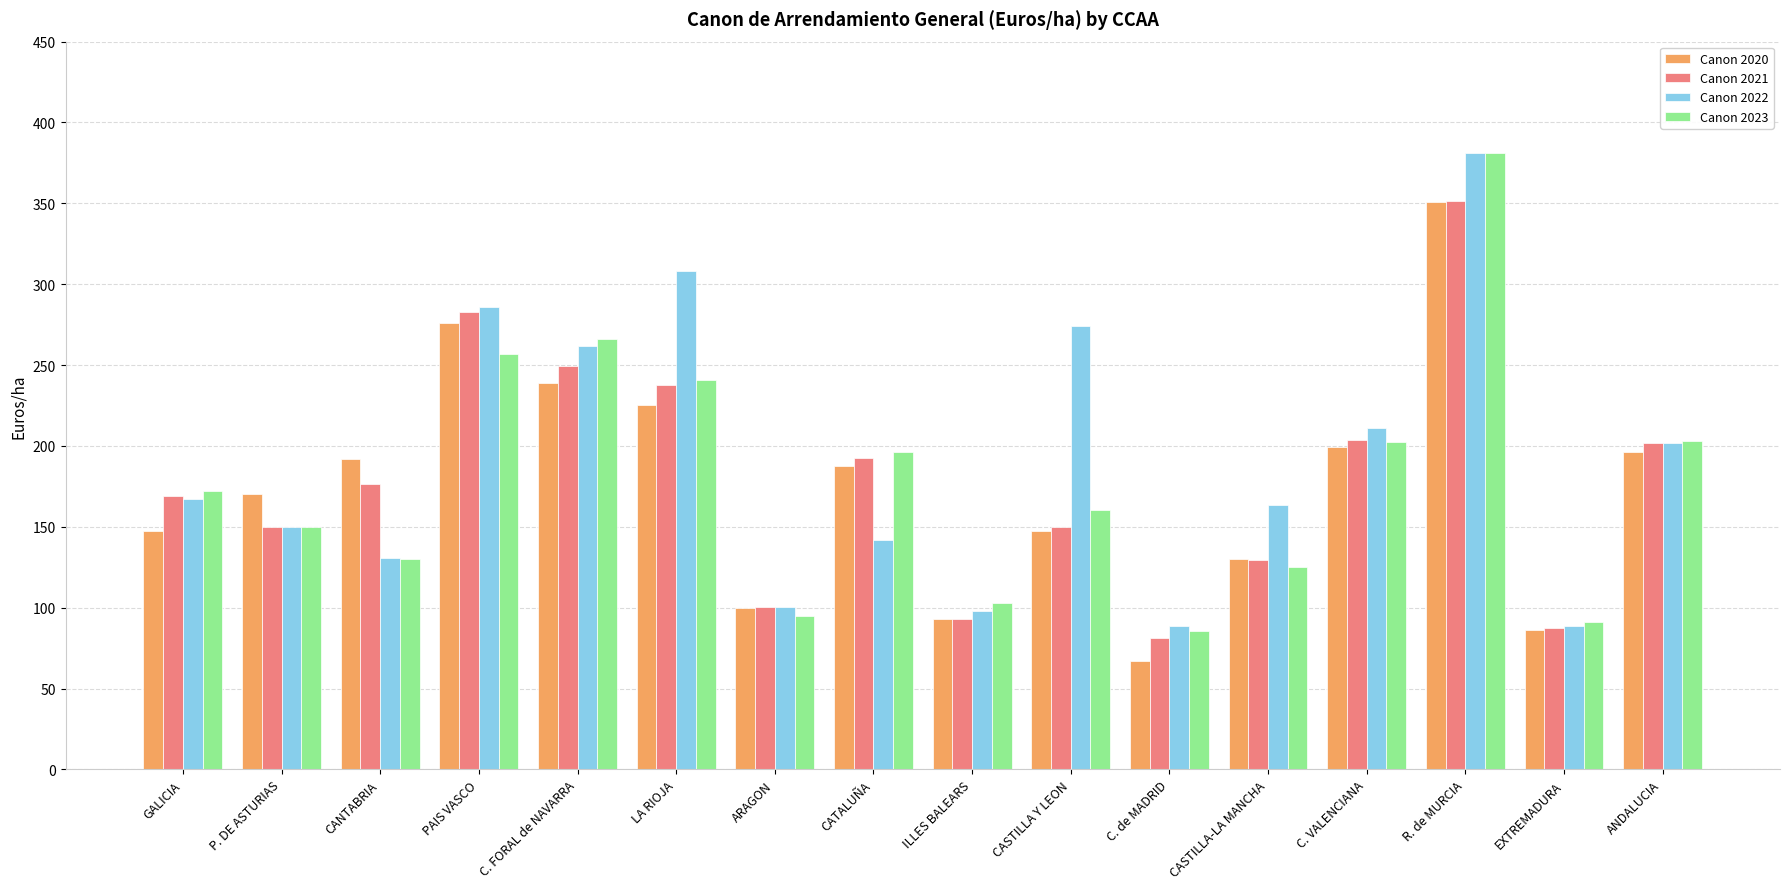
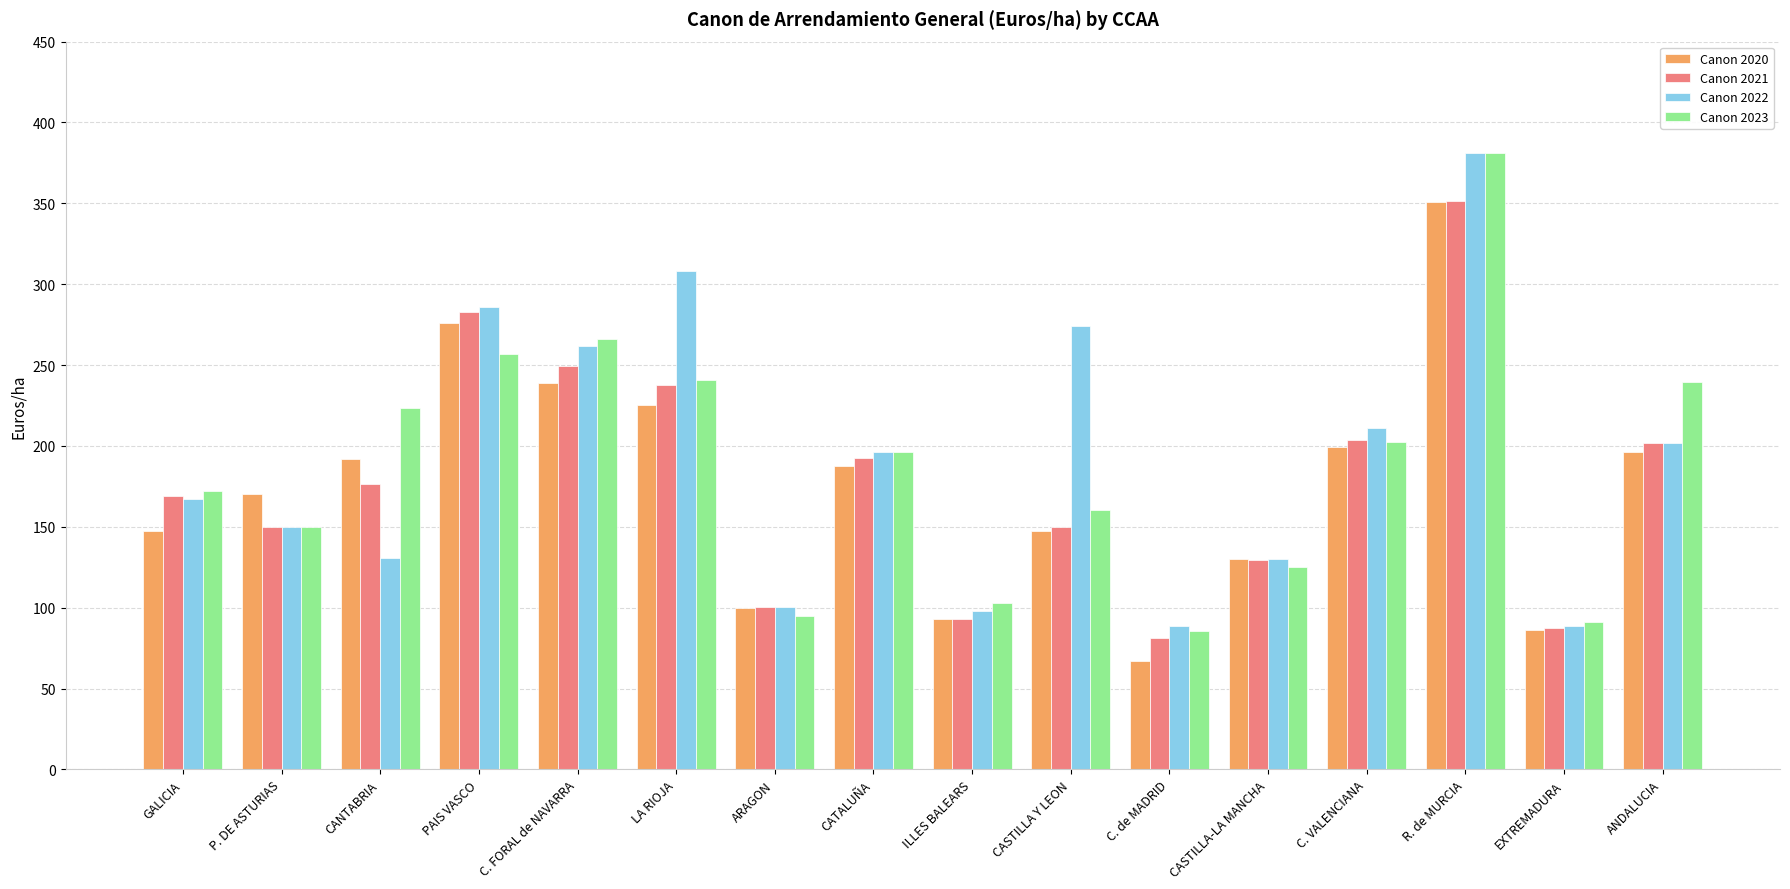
  {
    "Canon 2022": {
      "GALICIA": 167,
      "P. DE ASTURIAS": 150,
      "CANTABRIA": 131,
      "PAIS VASCO": 286,
      "C. FORAL de NAVARRA": 262,
      "LA RIOJA": 308,
      "ARAGON": 100,
-     "CATALUÑA": 142,
+     "CATALUÑA": 196,
      "ILLES BALEARS": 98,
      "CASTILLA Y LEON": 274,
      "C. de MADRID": 89,
-     "CASTILLA-LA MANCHA": 163,
+     "CASTILLA-LA MANCHA": 130,
      "C. VALENCIANA": 211,
      "R. de MURCIA": 381,
      "EXTREMADURA": 89,
      "ANDALUCIA": 202
    },
    "Canon 2023": {
      "GALICIA": 172,
      "P. DE ASTURIAS": 150,
-     "CANTABRIA": 130,
+     "CANTABRIA": 224,
      "PAIS VASCO": 257,
      "C. FORAL de NAVARRA": 266,
      "LA RIOJA": 241,
      "ARAGON": 95,
      "CATALUÑA": 196,
      "ILLES BALEARS": 103,
      "CASTILLA Y LEON": 161,
      "C. de MADRID": 85,
      "CASTILLA-LA MANCHA": 125,
      "C. VALENCIANA": 203,
      "R. de MURCIA": 381,
      "EXTREMADURA": 91,
-     "ANDALUCIA": 203
+     "ANDALUCIA": 240
    }
  }
